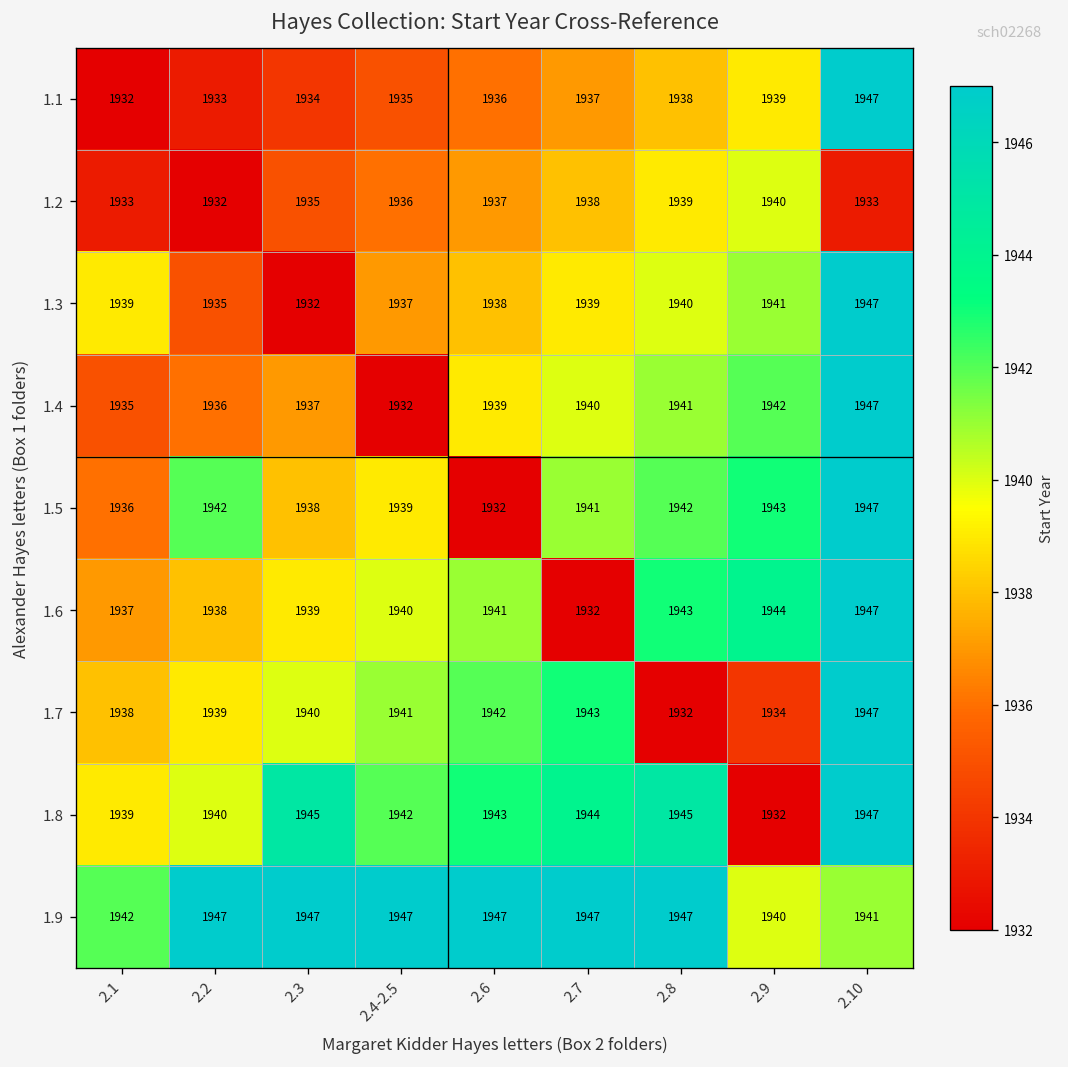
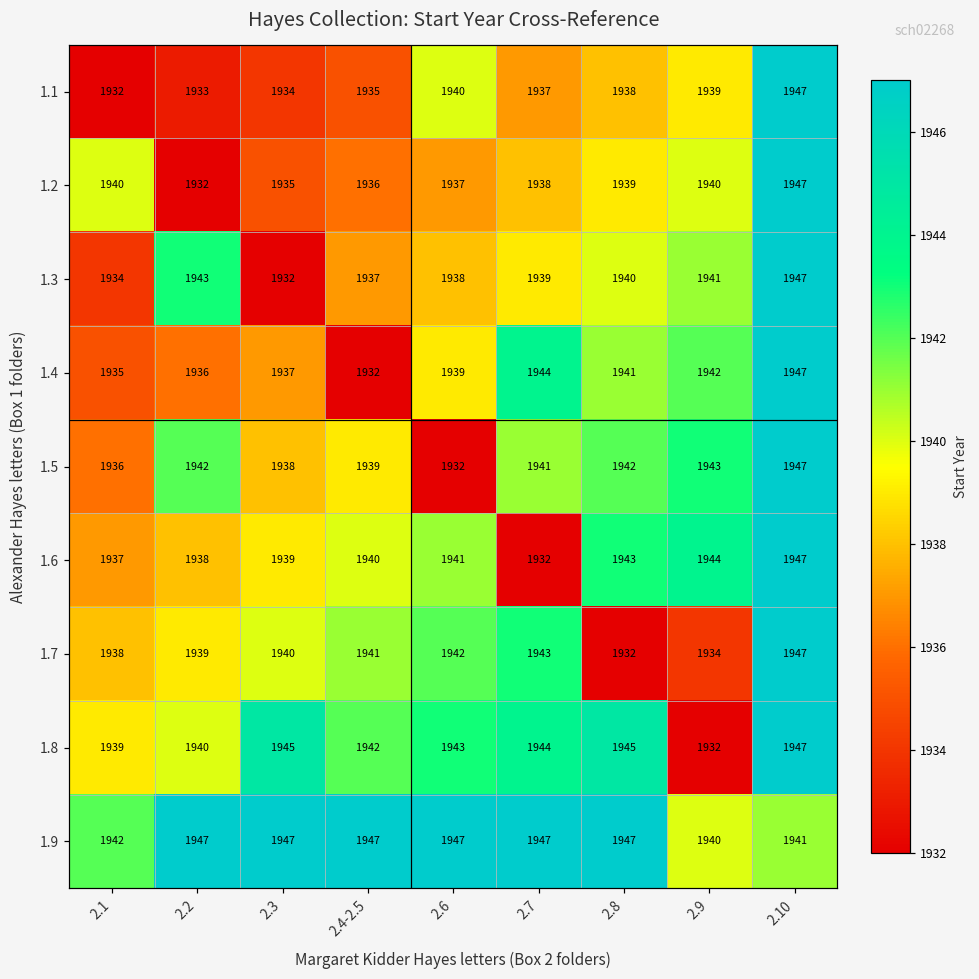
  {
    "1.1": {
      "2.1": 1932,
      "2.2": 1933,
      "2.3": 1934,
      "2.4-2.5": 1935,
-     "2.6": 1936,
+     "2.6": 1940,
      "2.7": 1937,
      "2.8": 1938,
      "2.9": 1939,
      "2.10": 1947
    },
    "1.2": {
-     "2.1": 1933,
+     "2.1": 1940,
      "2.2": 1932,
      "2.3": 1935,
      "2.4-2.5": 1936,
      "2.6": 1937,
      "2.7": 1938,
      "2.8": 1939,
      "2.9": 1940,
-     "2.10": 1933
+     "2.10": 1947
    },
    "1.3": {
-     "2.1": 1939,
-     "2.2": 1935,
+     "2.1": 1934,
+     "2.2": 1943,
      "2.3": 1932,
      "2.4-2.5": 1937,
      "2.6": 1938,
      "2.7": 1939,
      "2.8": 1940,
      "2.9": 1941,
      "2.10": 1947
    },
    "1.4": {
      "2.1": 1935,
      "2.2": 1936,
      "2.3": 1937,
      "2.4-2.5": 1932,
      "2.6": 1939,
-     "2.7": 1940,
+     "2.7": 1944,
      "2.8": 1941,
      "2.9": 1942,
      "2.10": 1947
    },
    "1.5": {
      "2.1": 1936,
      "2.2": 1942,
      "2.3": 1938,
      "2.4-2.5": 1939,
      "2.6": 1932,
      "2.7": 1941,
      "2.8": 1942,
      "2.9": 1943,
      "2.10": 1947
    },
    "1.6": {
      "2.1": 1937,
      "2.2": 1938,
      "2.3": 1939,
      "2.4-2.5": 1940,
      "2.6": 1941,
      "2.7": 1932,
      "2.8": 1943,
      "2.9": 1944,
      "2.10": 1947
    },
    "1.7": {
      "2.1": 1938,
      "2.2": 1939,
      "2.3": 1940,
      "2.4-2.5": 1941,
      "2.6": 1942,
      "2.7": 1943,
      "2.8": 1932,
      "2.9": 1934,
      "2.10": 1947
    },
    "1.8": {
      "2.1": 1939,
      "2.2": 1940,
      "2.3": 1945,
      "2.4-2.5": 1942,
      "2.6": 1943,
      "2.7": 1944,
      "2.8": 1945,
      "2.9": 1932,
      "2.10": 1947
    },
    "1.9": {
      "2.1": 1942,
      "2.2": 1947,
      "2.3": 1947,
      "2.4-2.5": 1947,
      "2.6": 1947,
      "2.7": 1947,
      "2.8": 1947,
      "2.9": 1940,
      "2.10": 1941
    }
  }
